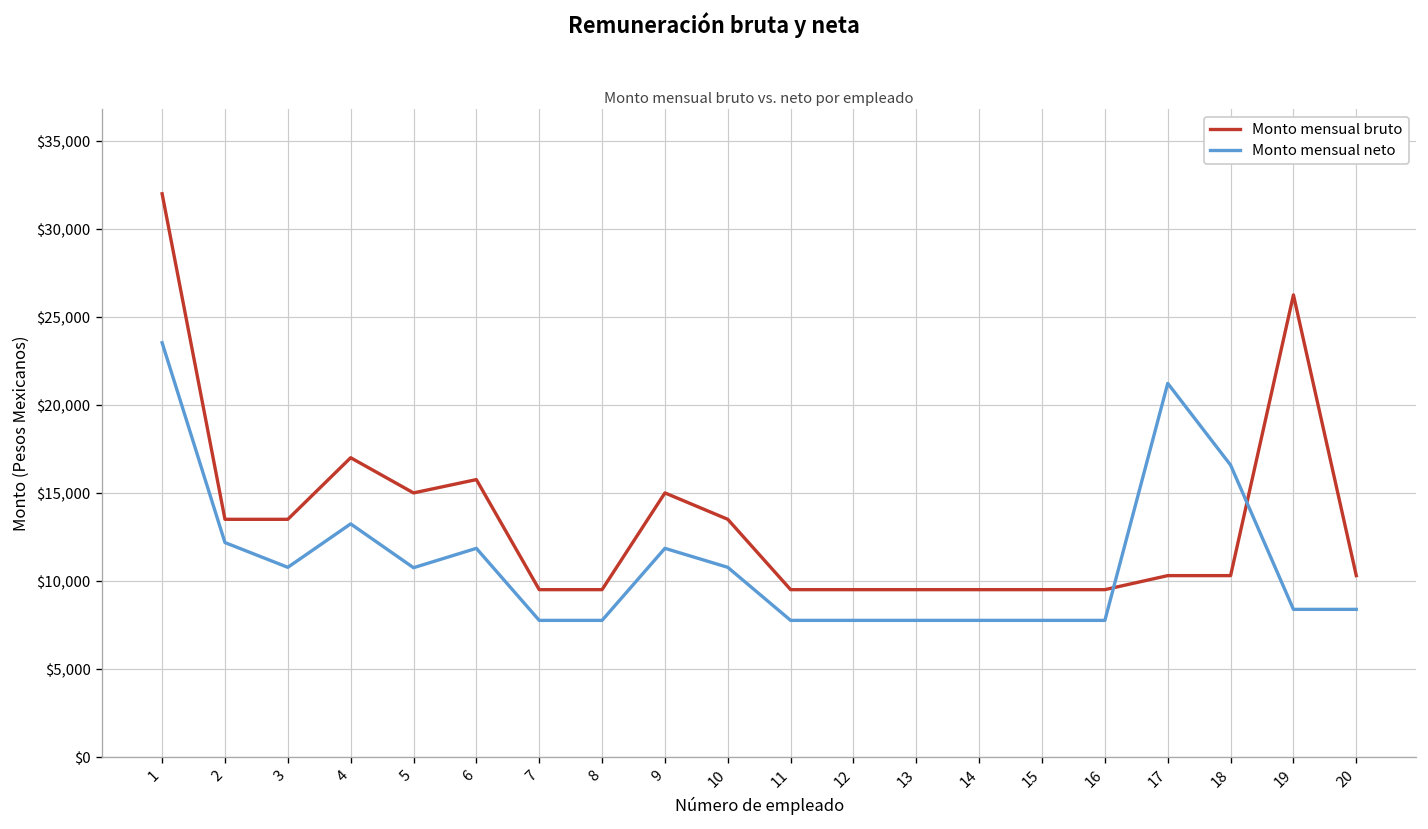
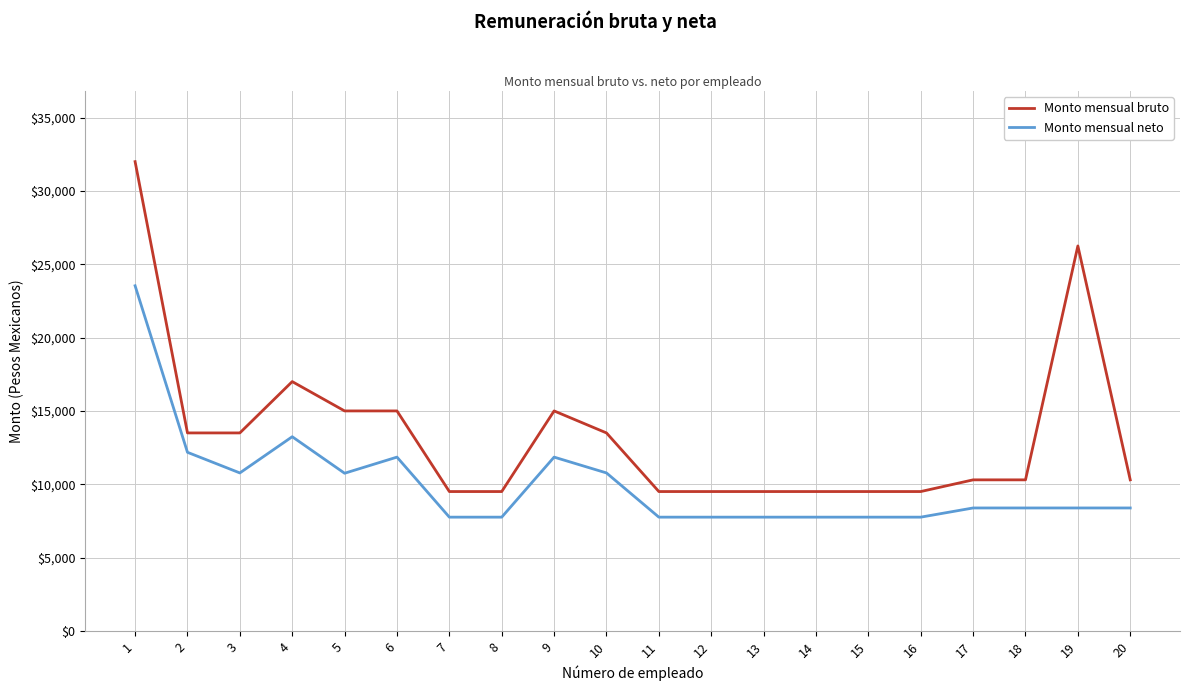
  {
    "Monto mensual bruto": {
      "1": "$32,000",
      "2": "$13,500",
      "3": "$13,500",
      "4": "$17,000",
      "5": "$15,000",
-     "6": "$15,800",
+     "6": "$15,000",
      "7": "$9,500",
      "8": "$9,500",
      "9": "$15,000",
      "10": "$13,500",
      "11": "$9,500",
      "12": "$9,500",
      "13": "$9,500",
      "14": "$9,500",
      "15": "$9,500",
      "16": "$9,500",
      "17": "$10,300",
      "18": "$10,300",
      "19": "$26,300",
      "20": "$10,300"
    },
    "Monto mensual neto": {
      "1": "$23,500",
      "2": "$12,200",
      "3": "$10,800",
      "4": "$13,200",
      "5": "$10,800",
      "6": "$11,900",
      "7": "$7,800",
      "8": "$7,800",
      "9": "$11,900",
      "10": "$10,800",
      "11": "$7,800",
      "12": "$7,800",
      "13": "$7,800",
      "14": "$7,800",
      "15": "$7,800",
      "16": "$7,800",
-     "17": "$21,200",
-     "18": "$16,600",
+     "17": "$8,400",
+     "18": "$8,400",
      "19": "$8,400",
      "20": "$8,400"
    }
  }
